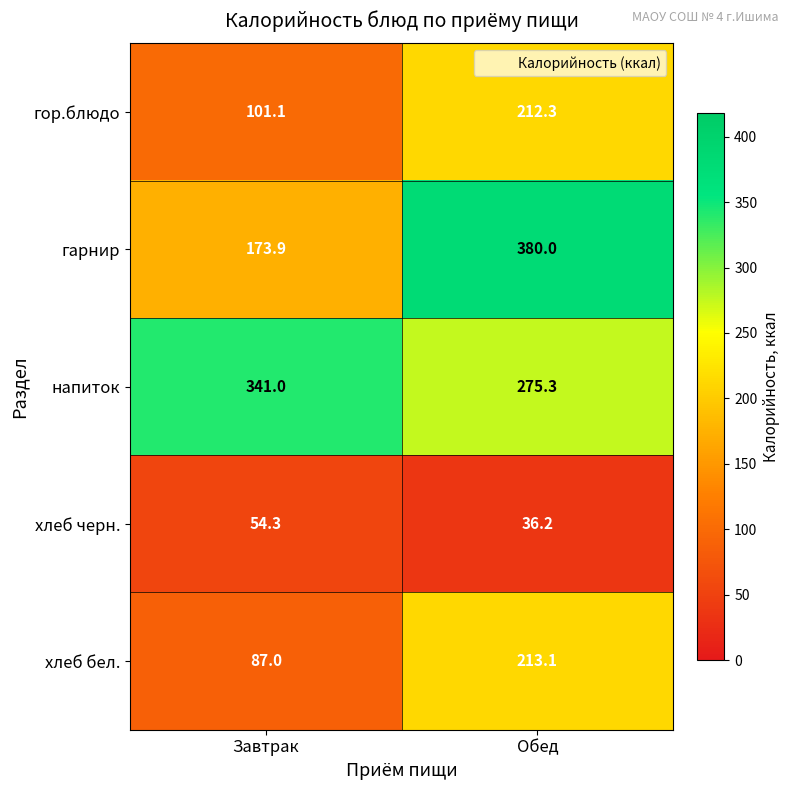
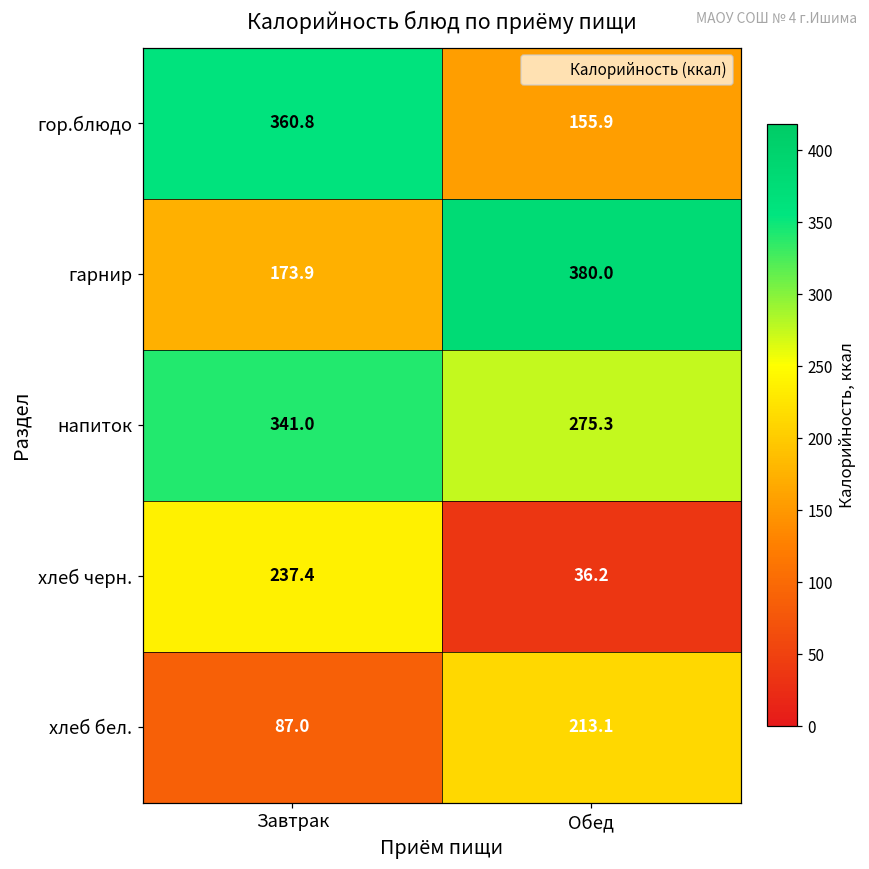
  {
    "гор.блюдо": {
-     "Завтрак": 101.1,
-     "Обед": 212.3
+     "Завтрак": 360.8,
+     "Обед": 155.9
    },
    "гарнир": {
      "Завтрак": 173.9,
      "Обед": 380.0
    },
    "напиток": {
      "Завтрак": 341.0,
      "Обед": 275.3
    },
    "хлеб черн.": {
-     "Завтрак": 54.3,
+     "Завтрак": 237.4,
      "Обед": 36.2
    },
    "хлеб бел.": {
      "Завтрак": 87.0,
      "Обед": 213.1
    }
  }
